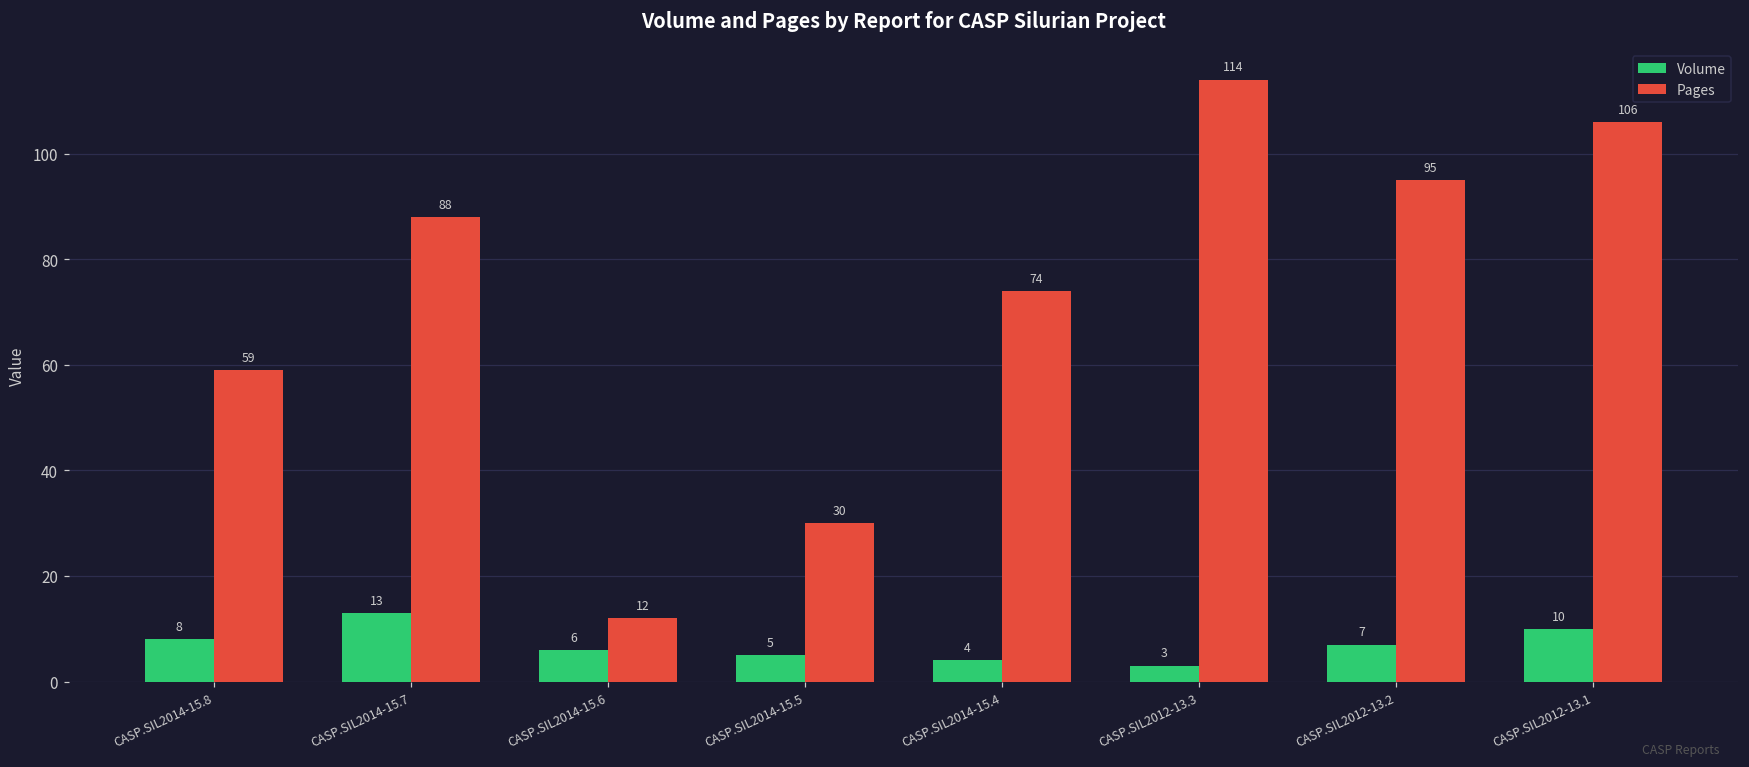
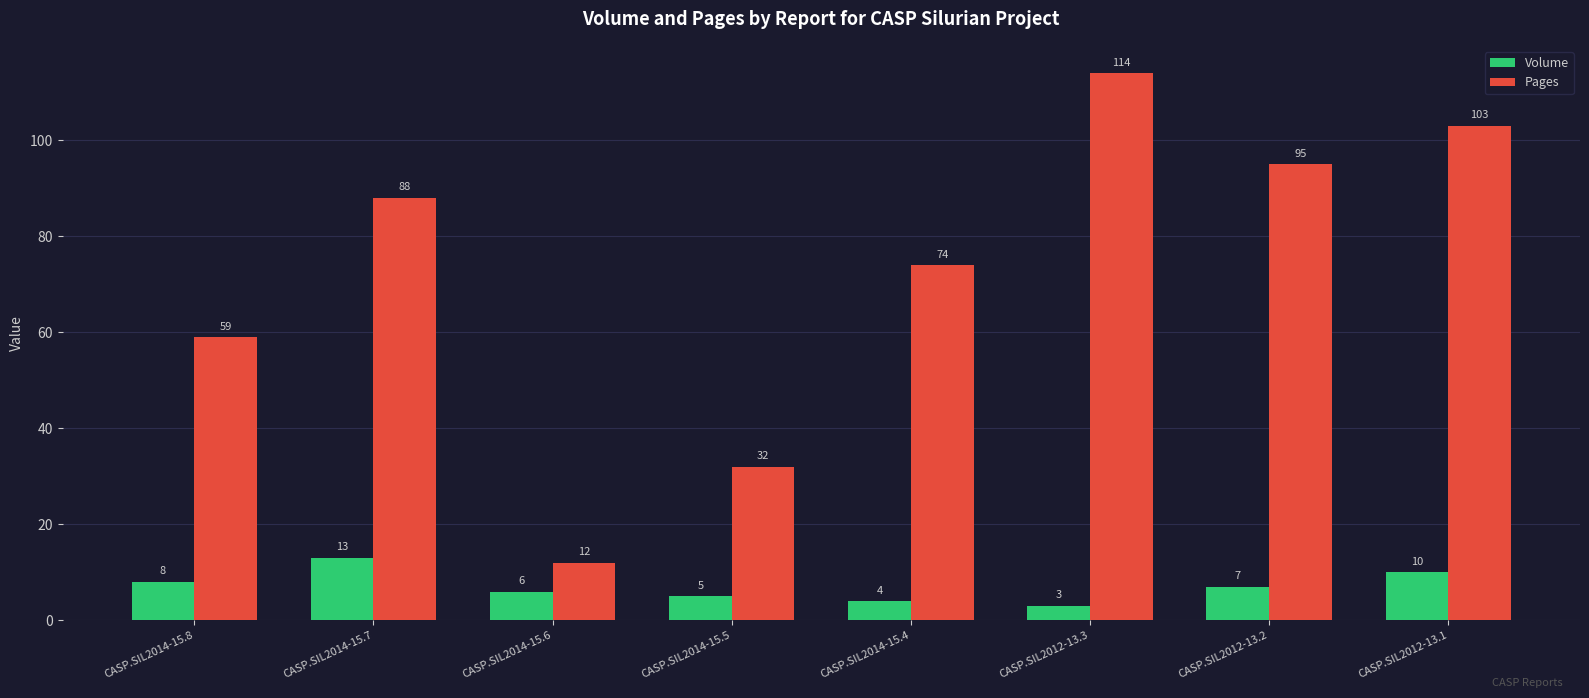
  {
    "Volume": {
      "CASP.SIL2014-15.8": 8,
      "CASP.SIL2014-15.7": 13,
      "CASP.SIL2014-15.6": 6,
      "CASP.SIL2014-15.5": 5,
      "CASP.SIL2014-15.4": 4,
      "CASP.SIL2012-13.3": 3,
      "CASP.SIL2012-13.2": 7,
      "CASP.SIL2012-13.1": 10
    },
    "Pages": {
      "CASP.SIL2014-15.8": 59,
      "CASP.SIL2014-15.7": 88,
      "CASP.SIL2014-15.6": 12,
-     "CASP.SIL2014-15.5": 30,
+     "CASP.SIL2014-15.5": 32,
      "CASP.SIL2014-15.4": 74,
      "CASP.SIL2012-13.3": 114,
      "CASP.SIL2012-13.2": 95,
-     "CASP.SIL2012-13.1": 106
+     "CASP.SIL2012-13.1": 103
    }
  }
